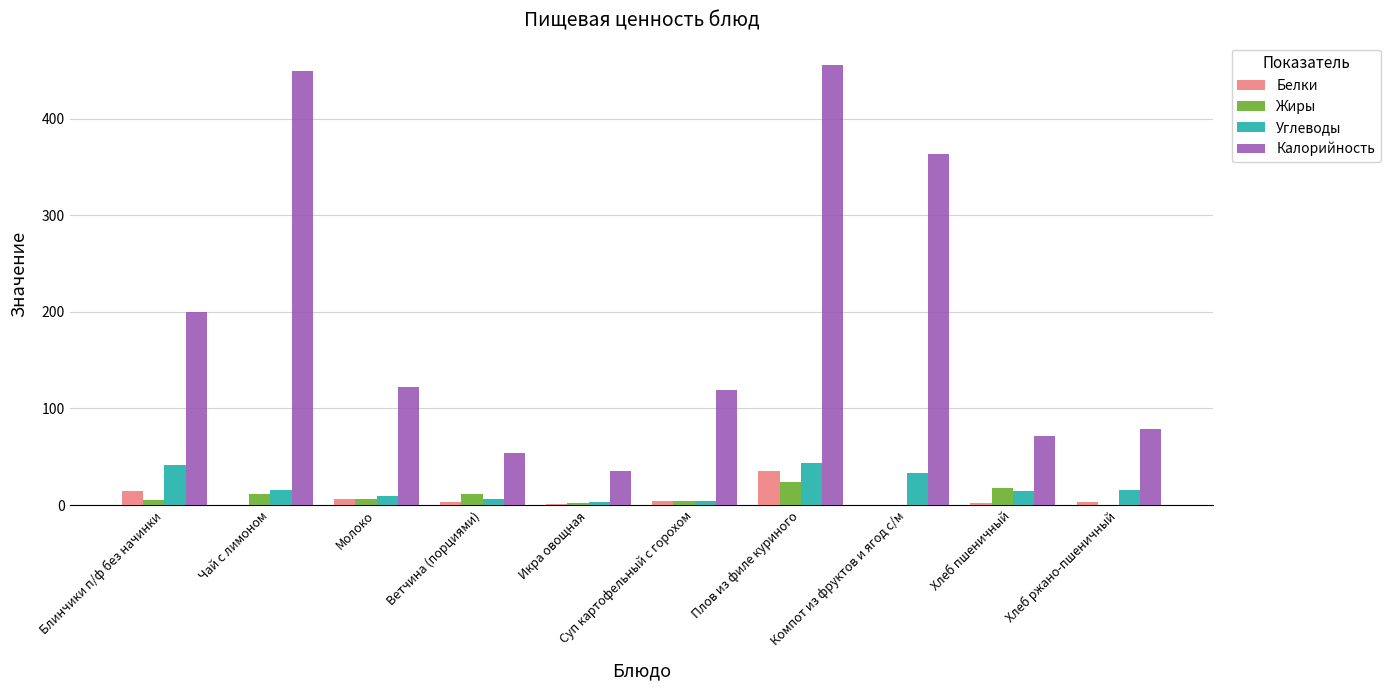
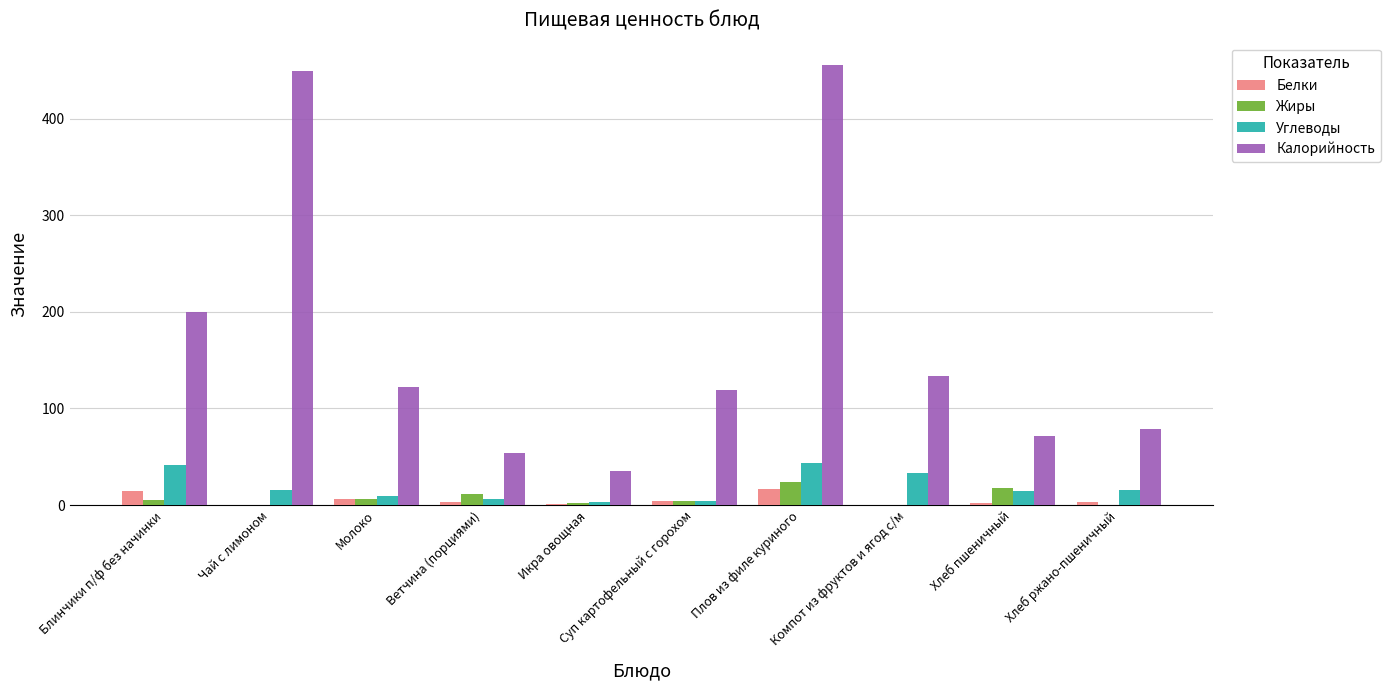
  {
    "Белки": {
      "Блинчики п/ф без начинки": 10,
      "Молоко": 10,
      "Ветчина (порциями)": 0,
      "Суп картофельный с горохом": 0,
-     "Плов из филе куриного": 40,
+     "Плов из филе куриного": 20,
      "Хлеб ржано-пшеничный": 0
    },
    "Жиры": {
      "Блинчики п/ф без начинки": 0,
-     "Чай с лимоном": 10,
+     "Чай с лимоном": 0,
      "Молоко": 10,
      "Ветчина (порциями)": 10,
      "Суп картофельный с горохом": 0,
      "Плов из филе куриного": 20,
      "Хлеб пшеничный": 20
    },
    "Углеводы": {
      "Блинчики п/ф без начинки": 40,
      "Чай с лимоном": 20,
      "Молоко": 10,
      "Ветчина (порциями)": 10,
      "Икра овощная": 0,
      "Суп картофельный с горохом": 0,
      "Плов из филе куриного": 40,
      "Компот из фруктов и ягод с/м": 30,
      "Хлеб пшеничный": 10,
      "Хлеб ржано-пшеничный": 20
    },
    "Калорийность": {
      "Блинчики п/ф без начинки": 200,
      "Чай с лимоном": 450,
      "Молоко": 120,
      "Ветчина (порциями)": 50,
      "Икра овощная": 40,
      "Суп картофельный с горохом": 120,
      "Плов из филе куриного": 460,
-     "Компот из фруктов и ягод с/м": 360,
+     "Компот из фруктов и ягод с/м": 130,
      "Хлеб пшеничный": 70,
      "Хлеб ржано-пшеничный": 80
    }
  }
